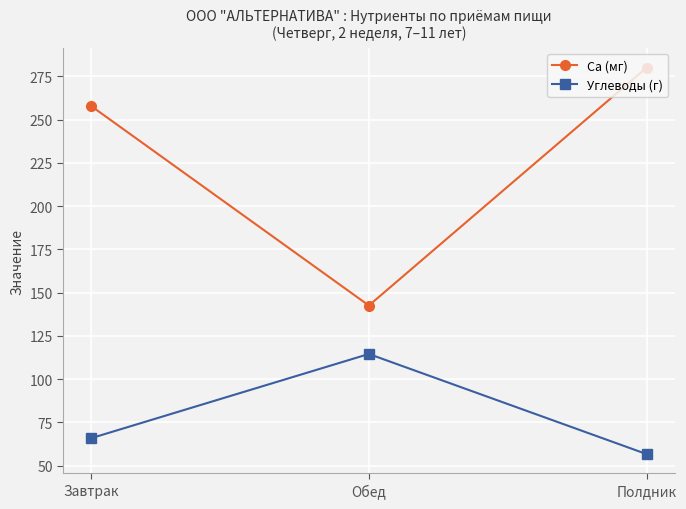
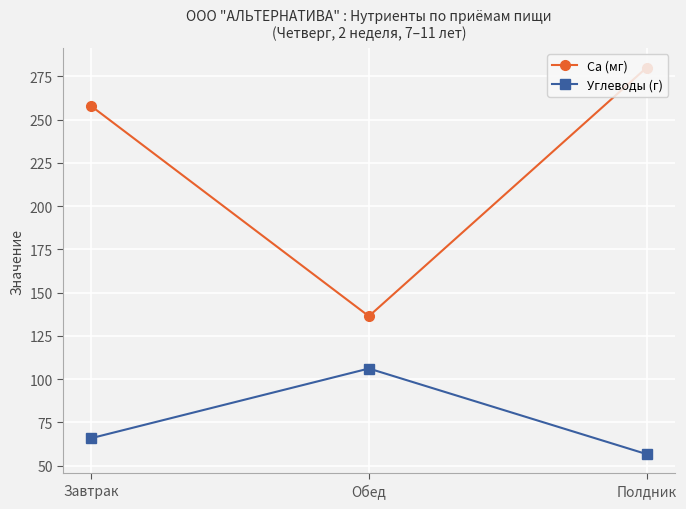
  {
    "Ca (мг)": {
      "Завтрак": 258,
-     "Обед": 143
+     "Обед": 136
    },
    "Углеводы (г)": {
      "Завтрак": 66,
-     "Обед": 115,
+     "Обед": 106,
      "Полдник": 57
    }
  }
